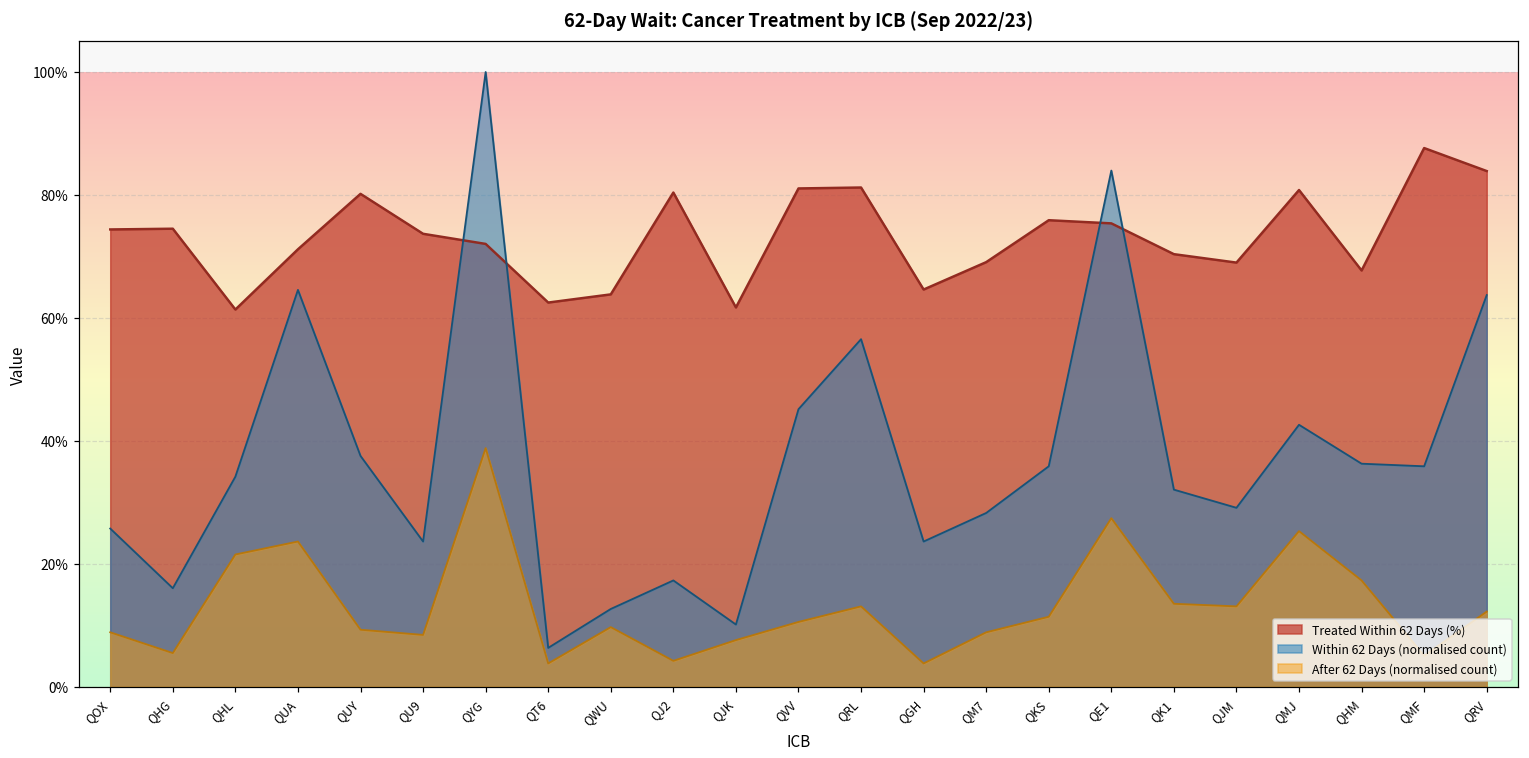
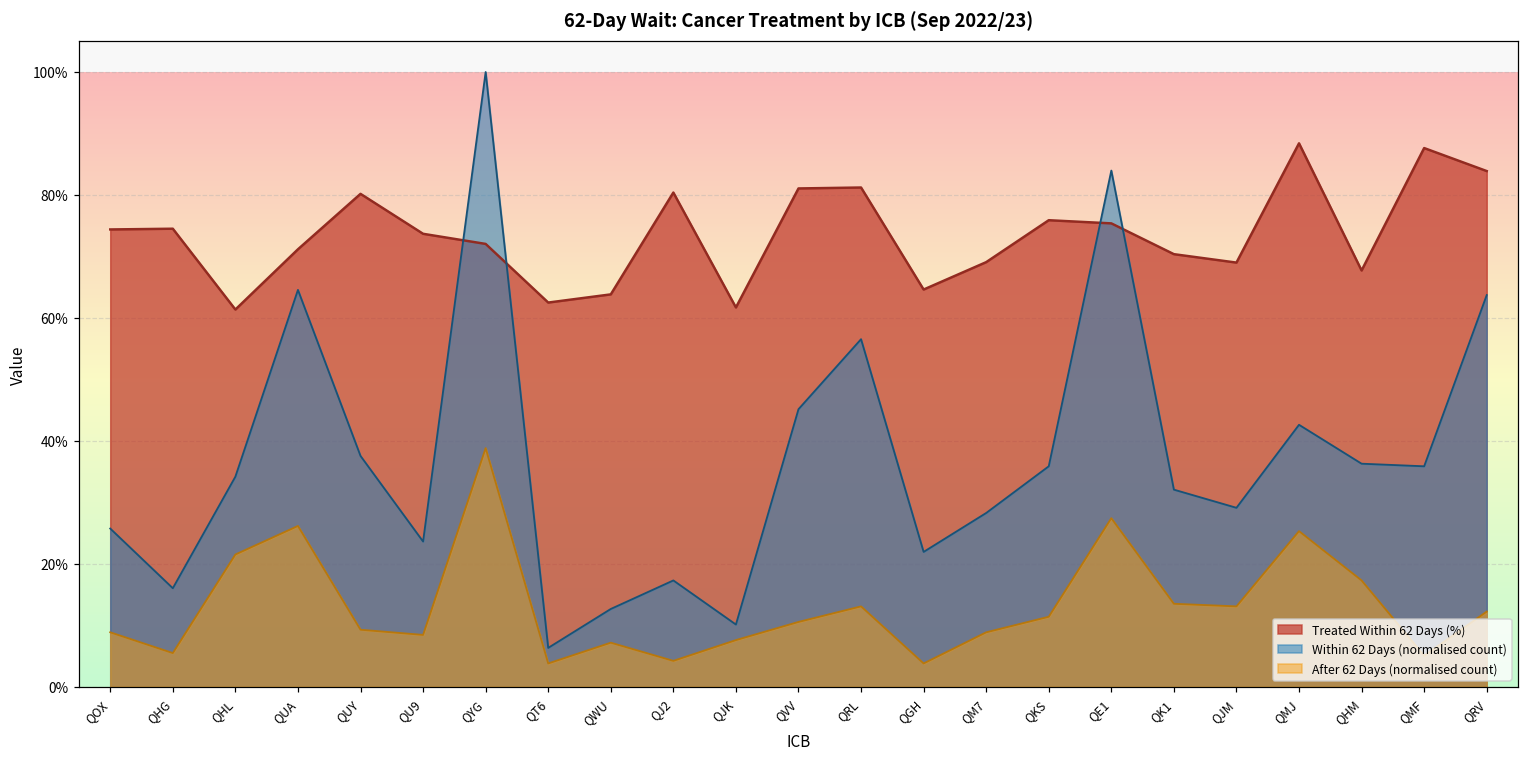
  {
    "Treated Within 62 Days (%)": {
      "QOX": "74%",
      "QHG": "75%",
      "QHL": "61%",
      "QUA": "71%",
      "QUY": "80%",
      "QU9": "74%",
      "QYG": "72%",
      "QT6": "63%",
      "QWU": "64%",
      "QJ2": "80%",
      "QJK": "62%",
      "QVV": "81%",
      "QRL": "81%",
      "QGH": "65%",
      "QM7": "69%",
      "QKS": "76%",
      "QE1": "75%",
      "QK1": "70%",
      "QJM": "69%",
-     "QMJ": "81%",
+     "QMJ": "88%",
      "QHM": "68%",
      "QMF": "88%",
      "QRV": "84%"
    },
    "Within 62 Days (normalised count)": {
      "QOX": "26%",
      "QHG": "16%",
      "QHL": "34%",
      "QUA": "65%",
      "QUY": "38%",
      "QU9": "24%",
      "QYG": "100%",
      "QT6": "6%",
      "QWU": "13%",
      "QJ2": "17%",
      "QJK": "10%",
      "QVV": "45%",
      "QRL": "57%",
-     "QGH": "24%",
+     "QGH": "22%",
      "QM7": "28%",
      "QKS": "36%",
      "QE1": "84%",
      "QK1": "32%",
      "QJM": "29%",
      "QMJ": "43%",
      "QHM": "36%",
      "QMF": "36%",
      "QRV": "64%"
    },
    "After 62 Days (normalised count)": {
      "QOX": "9%",
      "QHG": "5%",
      "QHL": "22%",
-     "QUA": "24%",
+     "QUA": "26%",
      "QUY": "9%",
      "QU9": "8%",
      "QYG": "39%",
      "QT6": "4%",
-     "QWU": "10%",
+     "QWU": "7%",
      "QJ2": "4%",
      "QJK": "8%",
      "QVV": "11%",
      "QRL": "13%",
      "QGH": "4%",
      "QM7": "9%",
      "QKS": "11%",
      "QE1": "27%",
      "QK1": "14%",
      "QJM": "13%",
      "QMJ": "25%",
      "QHM": "17%",
      "QRV": "12%"
    }
  }
